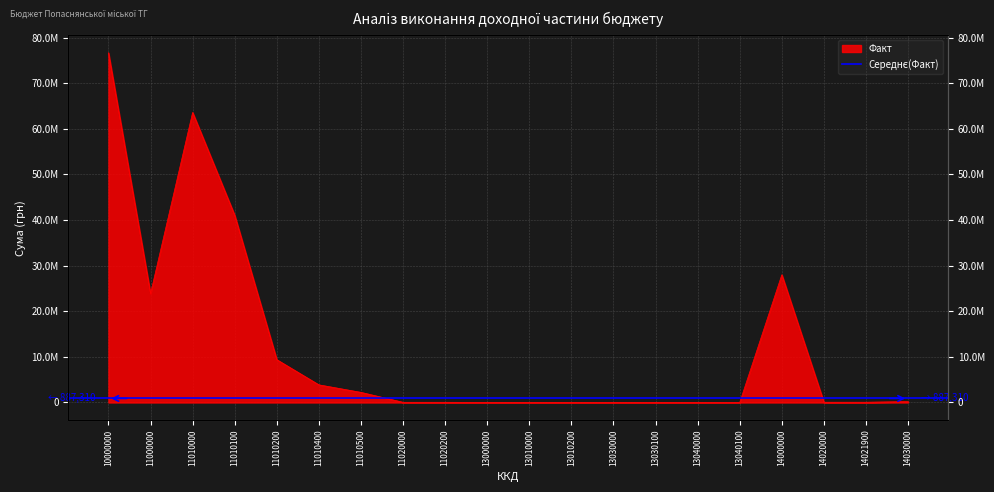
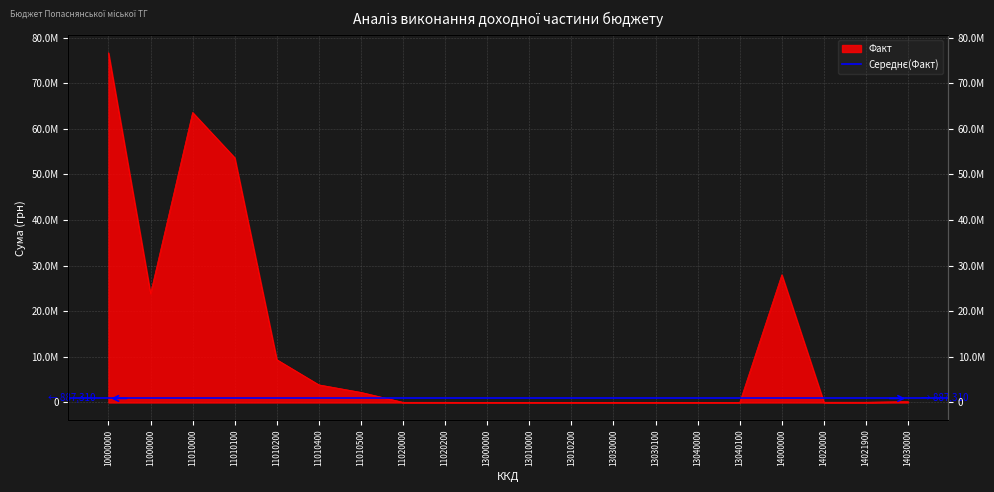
  {
    "10000000": 77000000,
    "11000000": 24000000,
    "11010000": 64000000,
-   "11010100": 41000000,
+   "11010100": 54000000,
    "11010200": 9000000,
    "11010400": 4000000,
    "11010500": 2000000,
    "11020000": 0,
    "11020200": 0,
    "13000000": 0,
    "13010000": 0,
    "13010200": 0,
    "13030000": 0,
    "13030100": 0,
    "13040000": 0,
    "13040100": 0,
    "14000000": 28000000,
    "14020000": 0,
    "14021900": 0
  }
